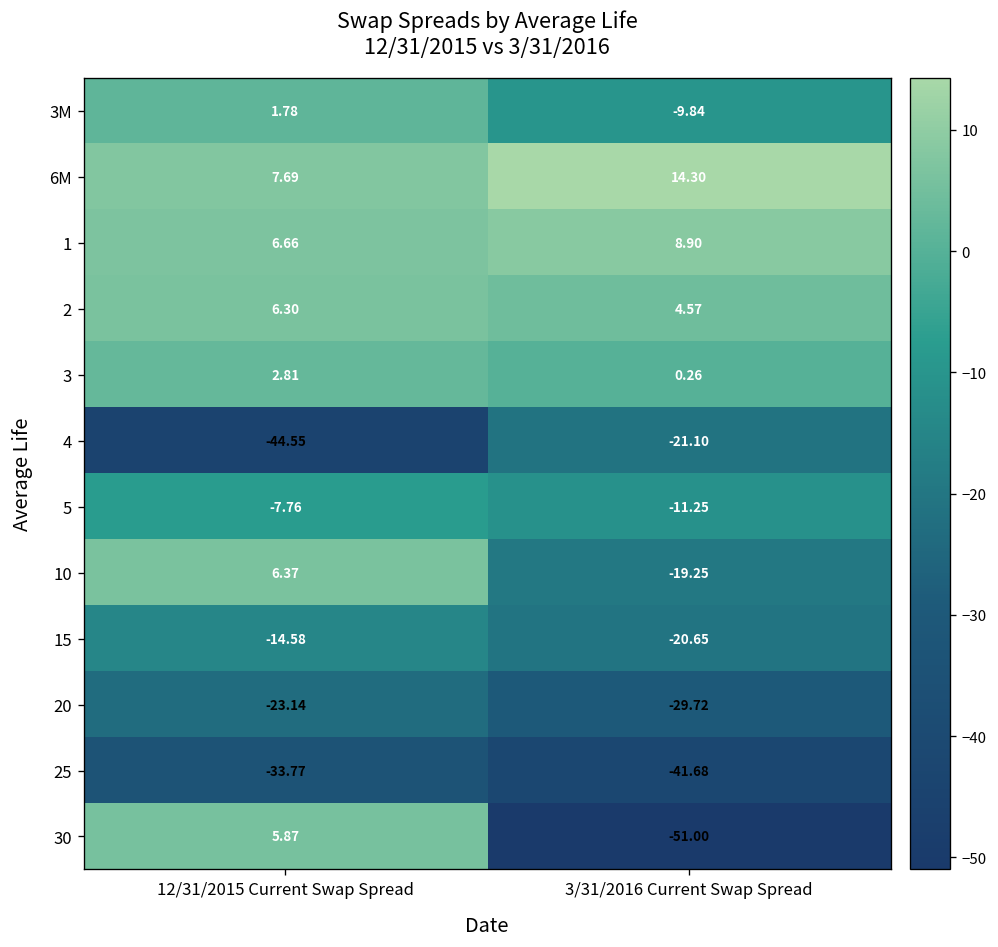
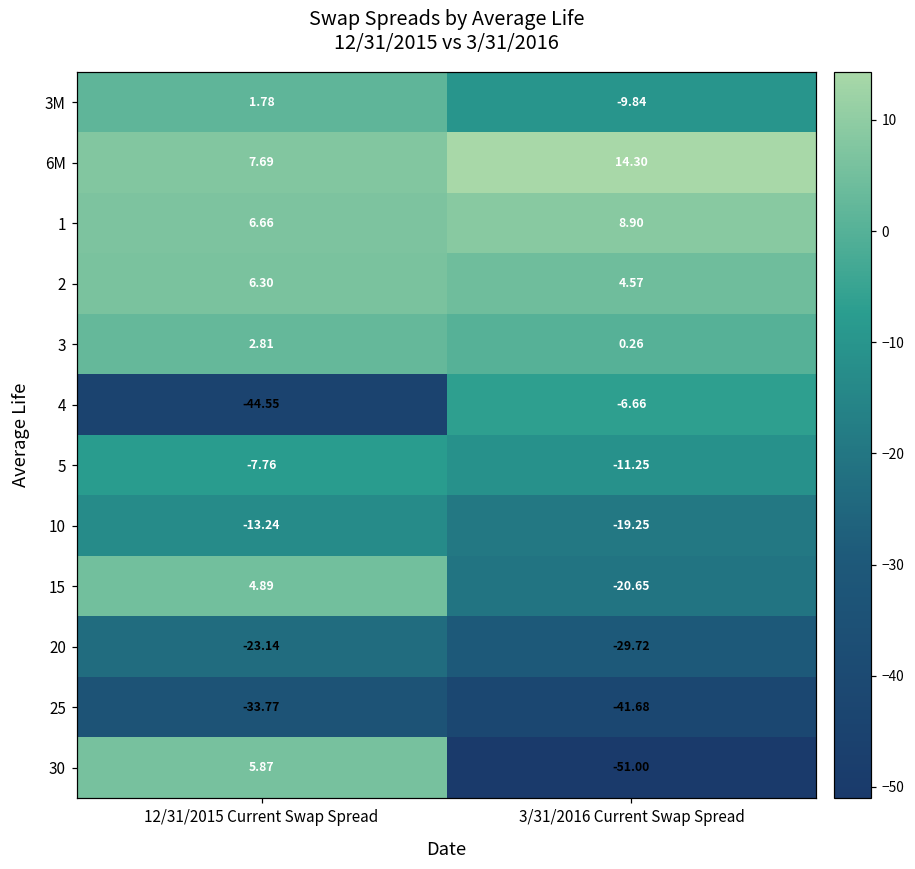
  {
    "3M": {
      "12/31/2015 Current Swap Spread": 1.78,
      "3/31/2016 Current Swap Spread": -9.84
    },
    "6M": {
      "12/31/2015 Current Swap Spread": 7.69,
      "3/31/2016 Current Swap Spread": 14.30
    },
    "1": {
      "12/31/2015 Current Swap Spread": 6.66,
      "3/31/2016 Current Swap Spread": 8.90
    },
    "2": {
      "12/31/2015 Current Swap Spread": 6.30,
      "3/31/2016 Current Swap Spread": 4.57
    },
    "3": {
      "12/31/2015 Current Swap Spread": 2.81,
      "3/31/2016 Current Swap Spread": 0.26
    },
    "4": {
      "12/31/2015 Current Swap Spread": -44.55,
-     "3/31/2016 Current Swap Spread": -21.10
+     "3/31/2016 Current Swap Spread": -6.66
    },
    "5": {
      "12/31/2015 Current Swap Spread": -7.76,
      "3/31/2016 Current Swap Spread": -11.25
    },
    "10": {
-     "12/31/2015 Current Swap Spread": 6.37,
+     "12/31/2015 Current Swap Spread": -13.24,
      "3/31/2016 Current Swap Spread": -19.25
    },
    "15": {
-     "12/31/2015 Current Swap Spread": -14.58,
+     "12/31/2015 Current Swap Spread": 4.89,
      "3/31/2016 Current Swap Spread": -20.65
    },
    "20": {
      "12/31/2015 Current Swap Spread": -23.14,
      "3/31/2016 Current Swap Spread": -29.72
    },
    "25": {
      "12/31/2015 Current Swap Spread": -33.77,
      "3/31/2016 Current Swap Spread": -41.68
    },
    "30": {
      "12/31/2015 Current Swap Spread": 5.87,
      "3/31/2016 Current Swap Spread": -51.00
    }
  }
